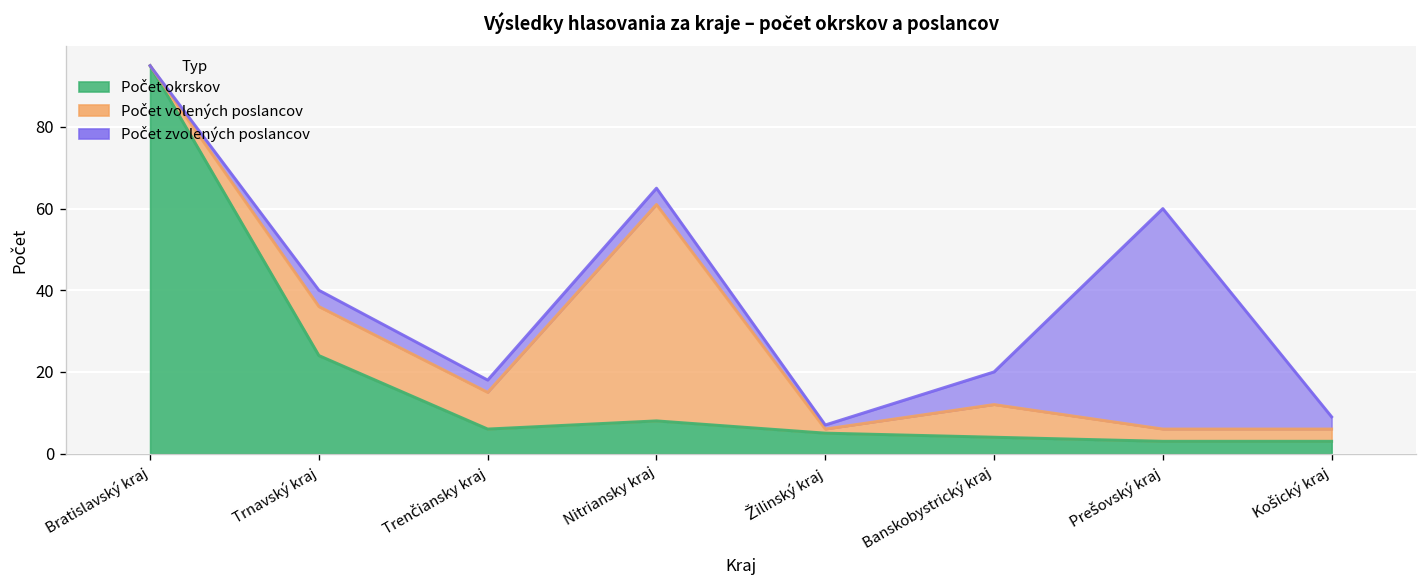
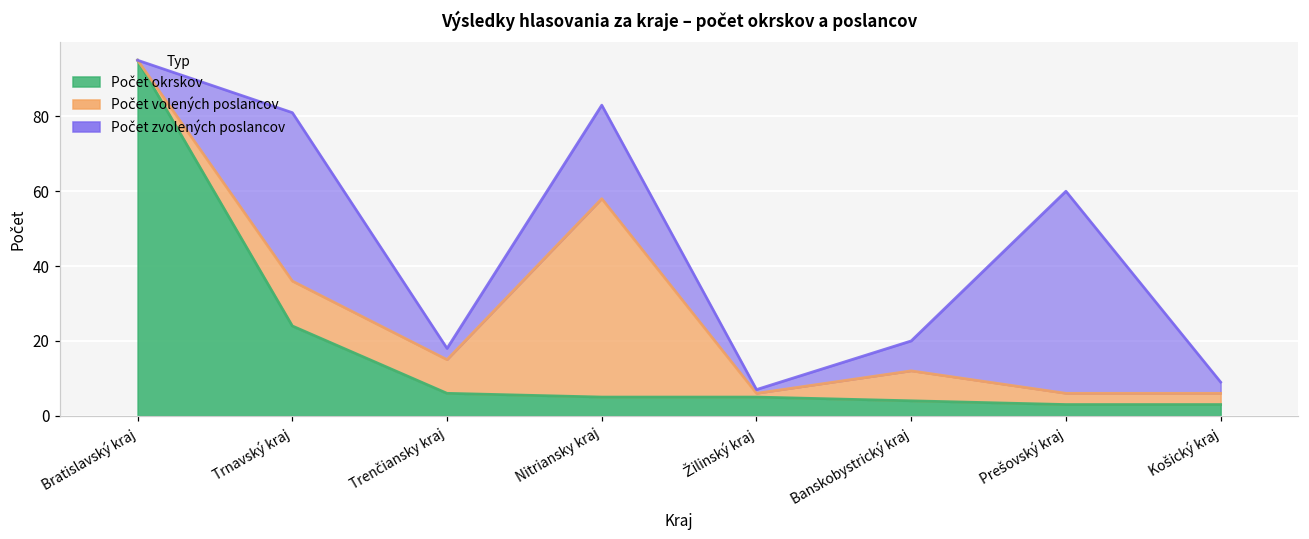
  {
    "Počet okrskov": {
      "Trnavský kraj": 24,
      "Trenčiansky kraj": 6,
-     "Nitriansky kraj": 8,
+     "Nitriansky kraj": 5,
      "Žilinský kraj": 5,
      "Banskobystrický kraj": 4,
      "Prešovský kraj": 3,
      "Košický kraj": 3
    },
    "Počet volených poslancov": {
      "Trnavský kraj": 12,
      "Trenčiansky kraj": 9,
      "Nitriansky kraj": 53,
      "Žilinský kraj": 1,
      "Banskobystrický kraj": 8,
      "Prešovský kraj": 3,
      "Košický kraj": 3
    },
    "Počet zvolených poslancov": {
-     "Trnavský kraj": 4,
+     "Trnavský kraj": 45,
      "Trenčiansky kraj": 3,
-     "Nitriansky kraj": 4,
+     "Nitriansky kraj": 25,
      "Žilinský kraj": 1,
      "Banskobystrický kraj": 8,
      "Prešovský kraj": 54,
      "Košický kraj": 3
    }
  }
